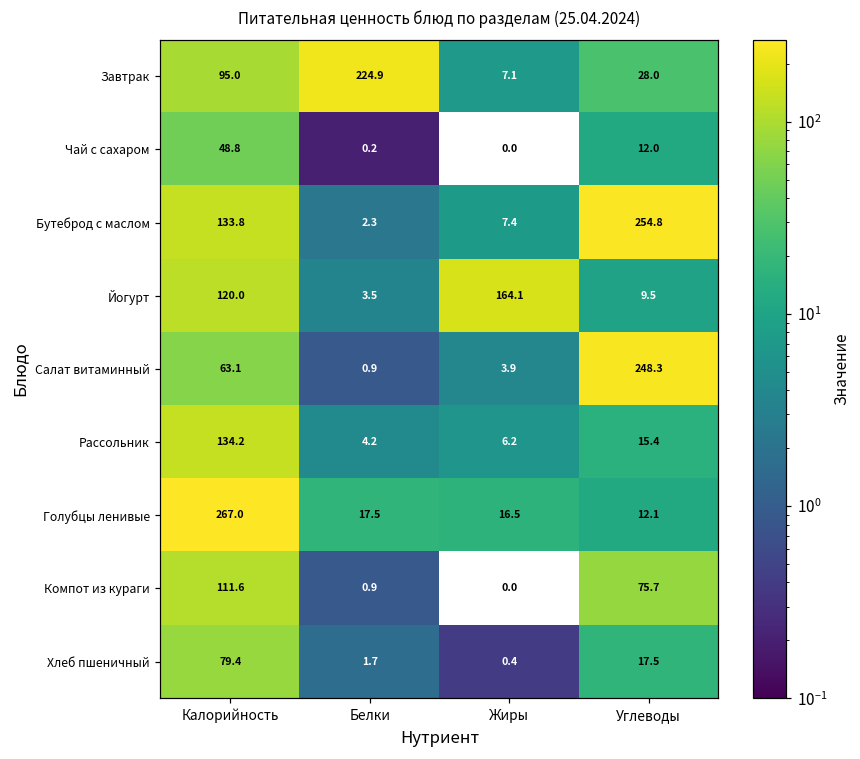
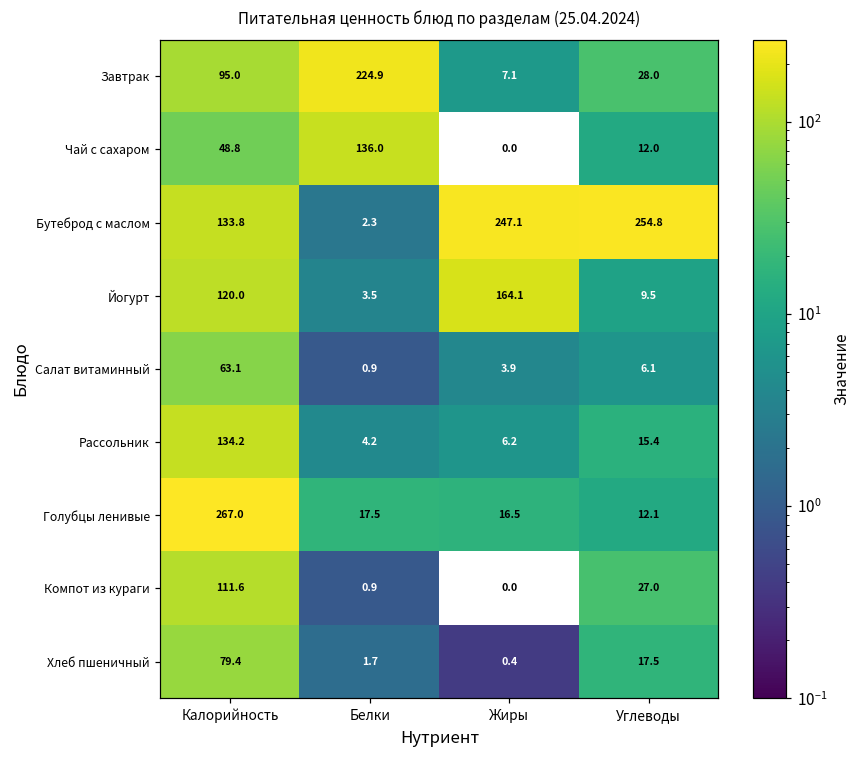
  {
    "Завтрак": {
      "Калорийность": 95.0,
      "Белки": 224.9,
      "Жиры": 7.1,
      "Углеводы": 28.0
    },
    "Чай с сахаром": {
      "Калорийность": 48.8,
-     "Белки": 0.2,
+     "Белки": 136.0,
      "Жиры": 0.0,
      "Углеводы": 12.0
    },
    "Бутеброд с маслом": {
      "Калорийность": 133.8,
      "Белки": 2.3,
-     "Жиры": 7.4,
+     "Жиры": 247.1,
      "Углеводы": 254.8
    },
    "Йогурт": {
      "Калорийность": 120.0,
      "Белки": 3.5,
      "Жиры": 164.1,
      "Углеводы": 9.5
    },
    "Салат витаминный": {
      "Калорийность": 63.1,
      "Белки": 0.9,
      "Жиры": 3.9,
-     "Углеводы": 248.3
+     "Углеводы": 6.1
    },
    "Рассольник": {
      "Калорийность": 134.2,
      "Белки": 4.2,
      "Жиры": 6.2,
      "Углеводы": 15.4
    },
    "Голубцы ленивые": {
      "Калорийность": 267.0,
      "Белки": 17.5,
      "Жиры": 16.5,
      "Углеводы": 12.1
    },
    "Компот из кураги": {
      "Калорийность": 111.6,
      "Белки": 0.9,
      "Жиры": 0.0,
-     "Углеводы": 75.7
+     "Углеводы": 27.0
    },
    "Хлеб пшеничный": {
      "Калорийность": 79.4,
      "Белки": 1.7,
      "Жиры": 0.4,
      "Углеводы": 17.5
    }
  }
